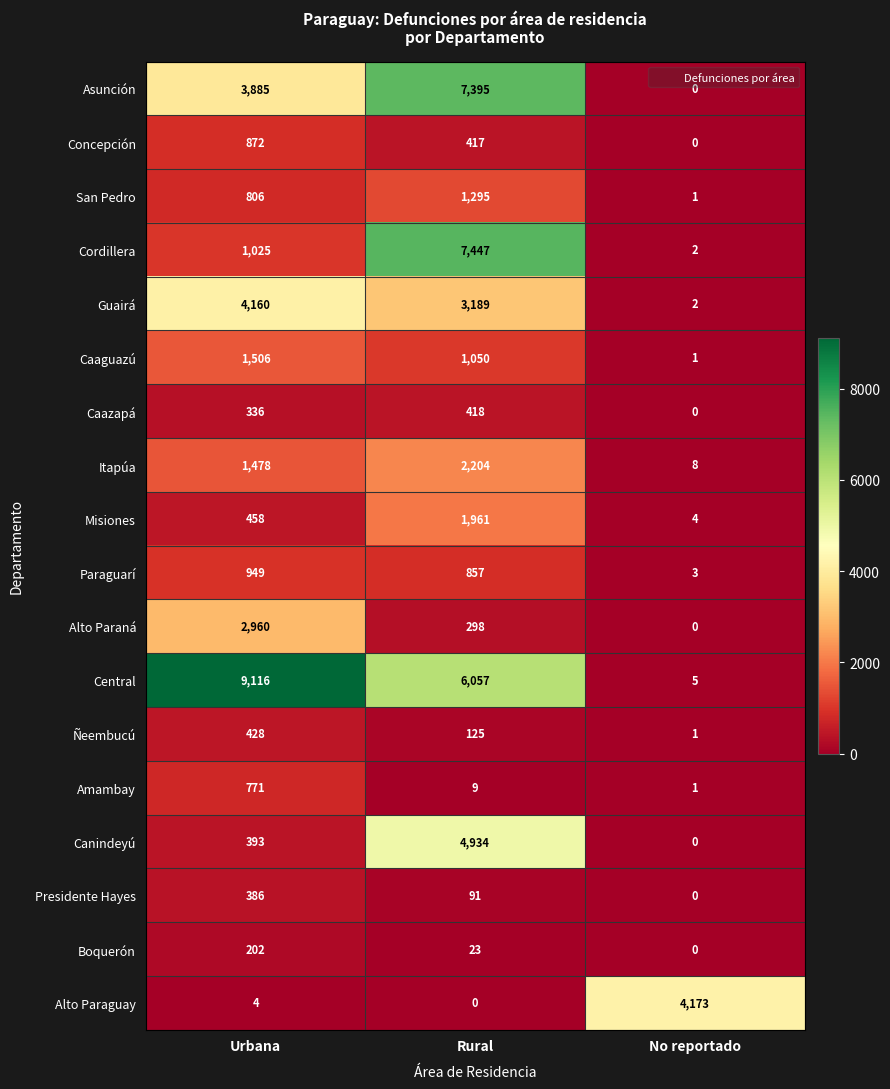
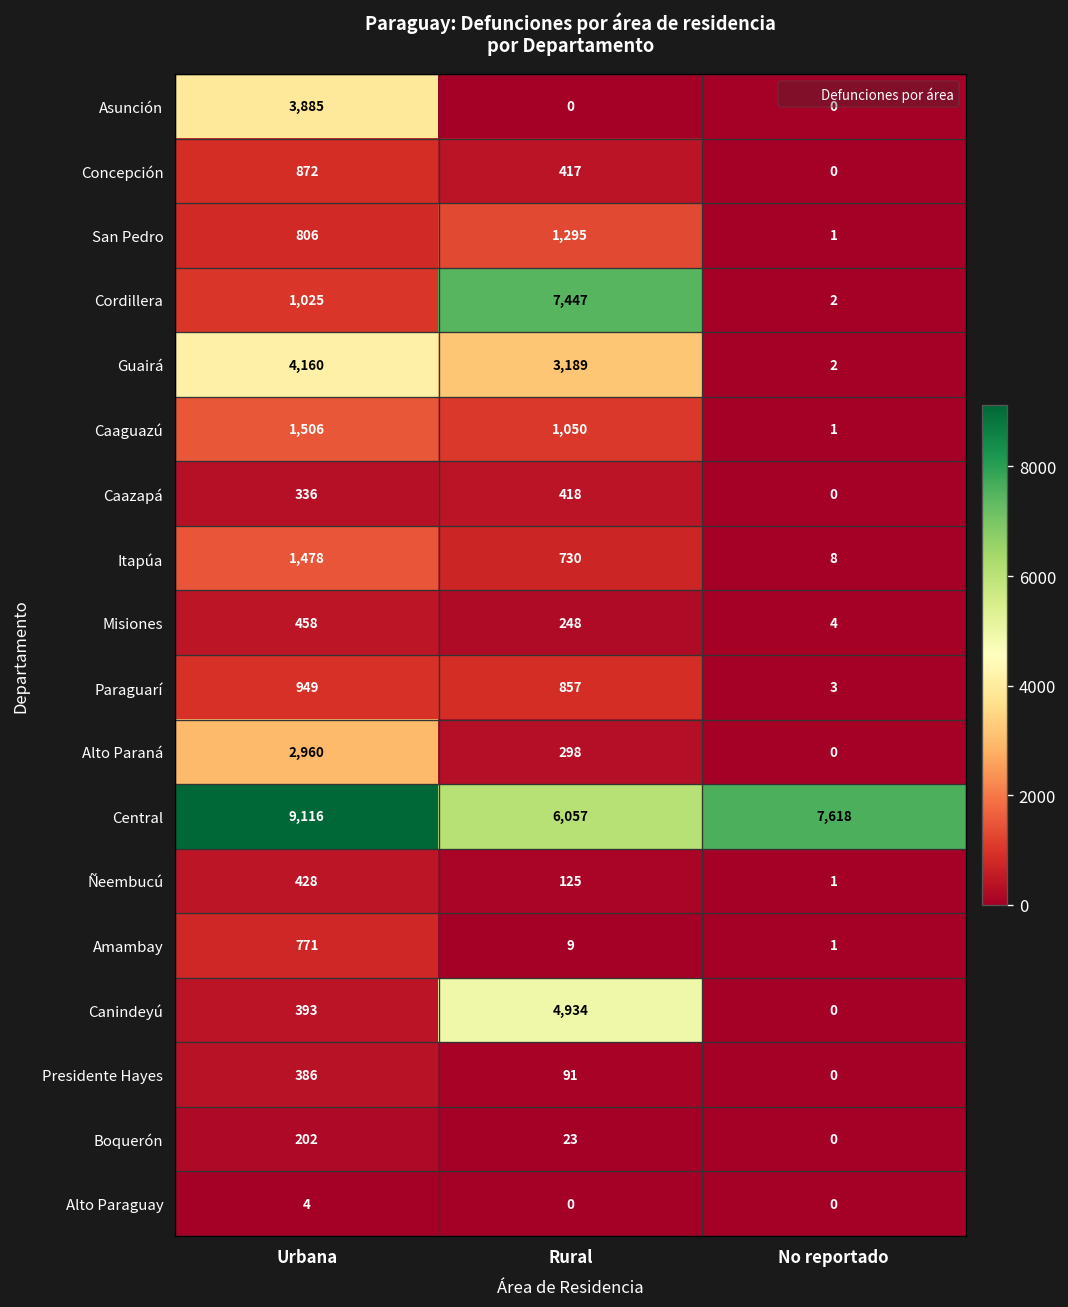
  {
    "Asunción": {
      "Urbana": "3,885",
-     "Rural": "7,395"
+     "Rural": "0"
    },
    "Concepción": {
      "Urbana": "872",
      "Rural": "417",
      "No reportado": "0"
    },
    "San Pedro": {
      "Urbana": "806",
      "Rural": "1,295",
      "No reportado": "1"
    },
    "Cordillera": {
      "Urbana": "1,025",
      "Rural": "7,447",
      "No reportado": "2"
    },
    "Guairá": {
      "Urbana": "4,160",
      "Rural": "3,189",
      "No reportado": "2"
    },
    "Caaguazú": {
      "Urbana": "1,506",
      "Rural": "1,050",
      "No reportado": "1"
    },
    "Caazapá": {
      "Urbana": "336",
      "Rural": "418",
      "No reportado": "0"
    },
    "Itapúa": {
      "Urbana": "1,478",
-     "Rural": "2,204",
+     "Rural": "730",
      "No reportado": "8"
    },
    "Misiones": {
      "Urbana": "458",
-     "Rural": "1,961",
+     "Rural": "248",
      "No reportado": "4"
    },
    "Paraguarí": {
      "Urbana": "949",
      "Rural": "857",
      "No reportado": "3"
    },
    "Alto Paraná": {
      "Urbana": "2,960",
      "Rural": "298",
      "No reportado": "0"
    },
    "Central": {
      "Urbana": "9,116",
      "Rural": "6,057",
-     "No reportado": "5"
+     "No reportado": "7,618"
    },
    "Ñeembucú": {
      "Urbana": "428",
      "Rural": "125",
      "No reportado": "1"
    },
    "Amambay": {
      "Urbana": "771",
      "Rural": "9",
      "No reportado": "1"
    },
    "Canindeyú": {
      "Urbana": "393",
      "Rural": "4,934",
      "No reportado": "0"
    },
    "Presidente Hayes": {
      "Urbana": "386",
      "Rural": "91",
      "No reportado": "0"
    },
    "Boquerón": {
      "Urbana": "202",
      "Rural": "23",
      "No reportado": "0"
    },
    "Alto Paraguay": {
      "Urbana": "4",
      "Rural": "0",
-     "No reportado": "4,173"
+     "No reportado": "0"
    }
  }
